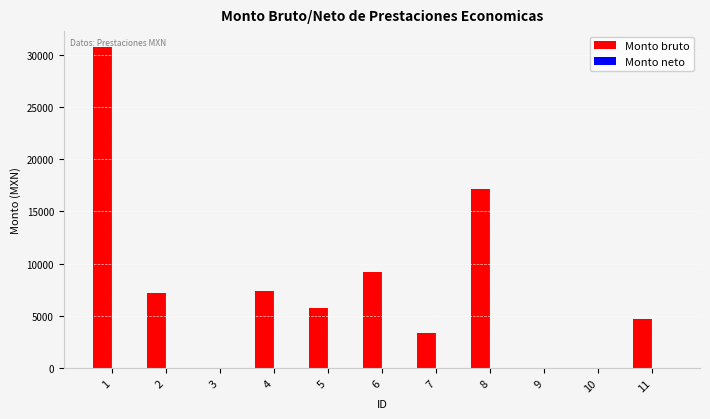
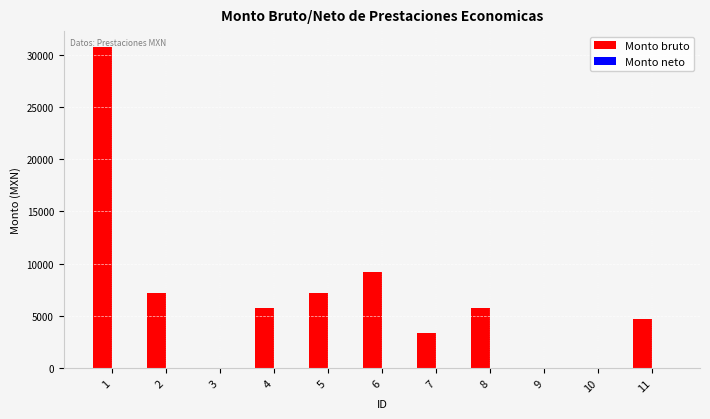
  {
    "Monto bruto": {
      "1": 30700,
      "2": 7200,
      "3": 0,
-     "4": 7400,
-     "5": 5700,
+     "4": 5700,
+     "5": 7200,
      "6": 9100,
      "7": 3300,
-     "8": 17100,
+     "8": 5700,
      "9": 0,
      "10": 0,
      "11": 4600
    },
    "Monto neto": {
      "1": 0,
      "2": 0,
      "3": 0,
      "4": 0,
      "5": 0,
      "6": 0,
      "7": 0,
      "8": 0,
      "9": 0,
      "10": 0,
      "11": 0
    }
  }
